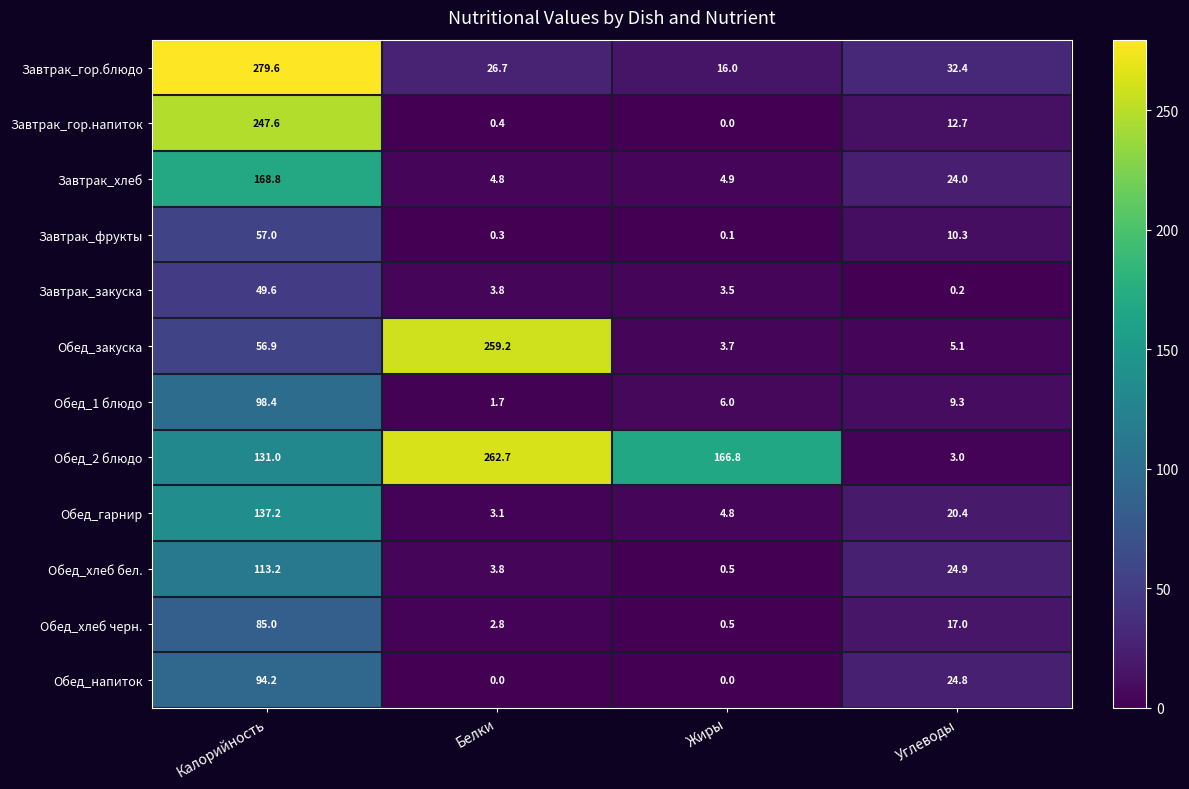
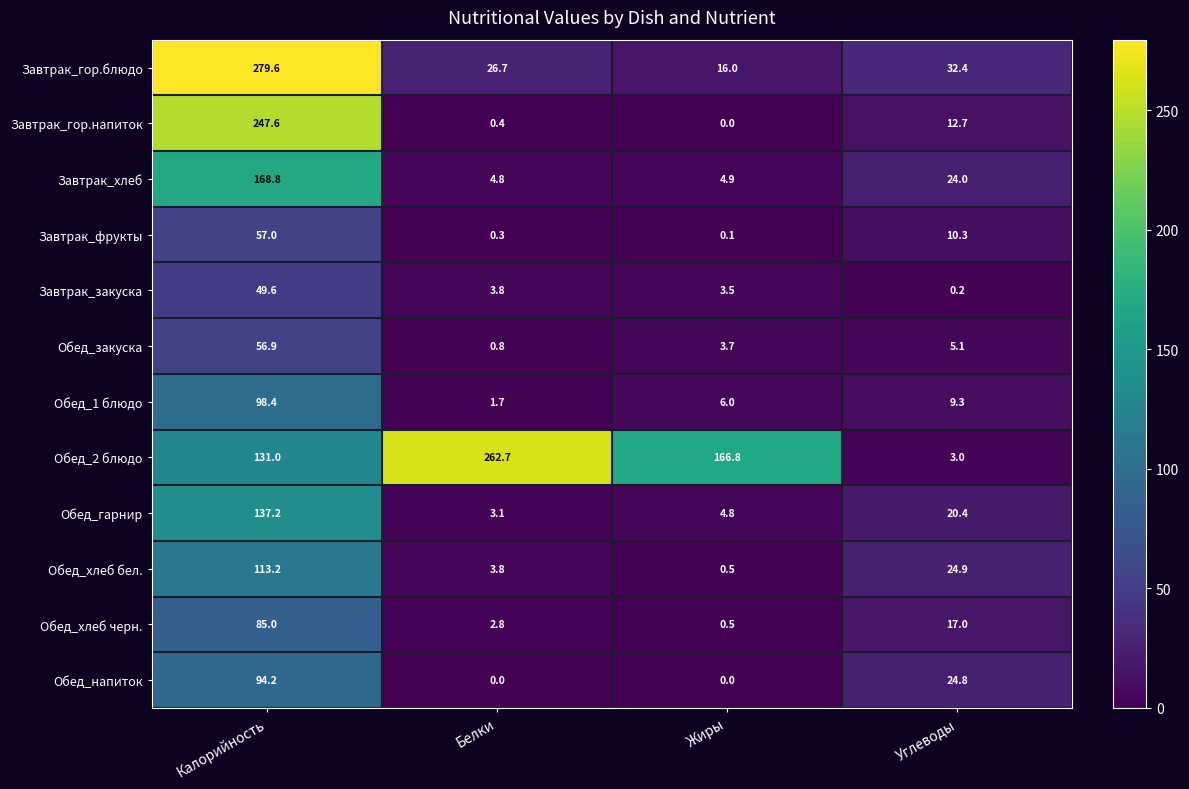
  {
    "Завтрак_гор.блюдо": {
      "Калорийность": 279.6,
      "Белки": 26.7,
      "Жиры": 16.0,
      "Углеводы": 32.4
    },
    "Завтрак_гор.напиток": {
      "Калорийность": 247.6,
      "Белки": 0.4,
      "Жиры": 0.0,
      "Углеводы": 12.7
    },
    "Завтрак_хлеб": {
      "Калорийность": 168.8,
      "Белки": 4.8,
      "Жиры": 4.9,
      "Углеводы": 24.0
    },
    "Завтрак_фрукты": {
      "Калорийность": 57.0,
      "Белки": 0.3,
      "Жиры": 0.1,
      "Углеводы": 10.3
    },
    "Завтрак_закуска": {
      "Калорийность": 49.6,
      "Белки": 3.8,
      "Жиры": 3.5,
      "Углеводы": 0.2
    },
    "Обед_закуска": {
      "Калорийность": 56.9,
-     "Белки": 259.2,
+     "Белки": 0.8,
      "Жиры": 3.7,
      "Углеводы": 5.1
    },
    "Обед_1 блюдо": {
      "Калорийность": 98.4,
      "Белки": 1.7,
      "Жиры": 6.0,
      "Углеводы": 9.3
    },
    "Обед_2 блюдо": {
      "Калорийность": 131.0,
      "Белки": 262.7,
      "Жиры": 166.8,
      "Углеводы": 3.0
    },
    "Обед_гарнир": {
      "Калорийность": 137.2,
      "Белки": 3.1,
      "Жиры": 4.8,
      "Углеводы": 20.4
    },
    "Обед_хлеб бел.": {
      "Калорийность": 113.2,
      "Белки": 3.8,
      "Жиры": 0.5,
      "Углеводы": 24.9
    },
    "Обед_хлеб черн.": {
      "Калорийность": 85.0,
      "Белки": 2.8,
      "Жиры": 0.5,
      "Углеводы": 17.0
    },
    "Обед_напиток": {
      "Калорийность": 94.2,
      "Белки": 0.0,
      "Жиры": 0.0,
      "Углеводы": 24.8
    }
  }
